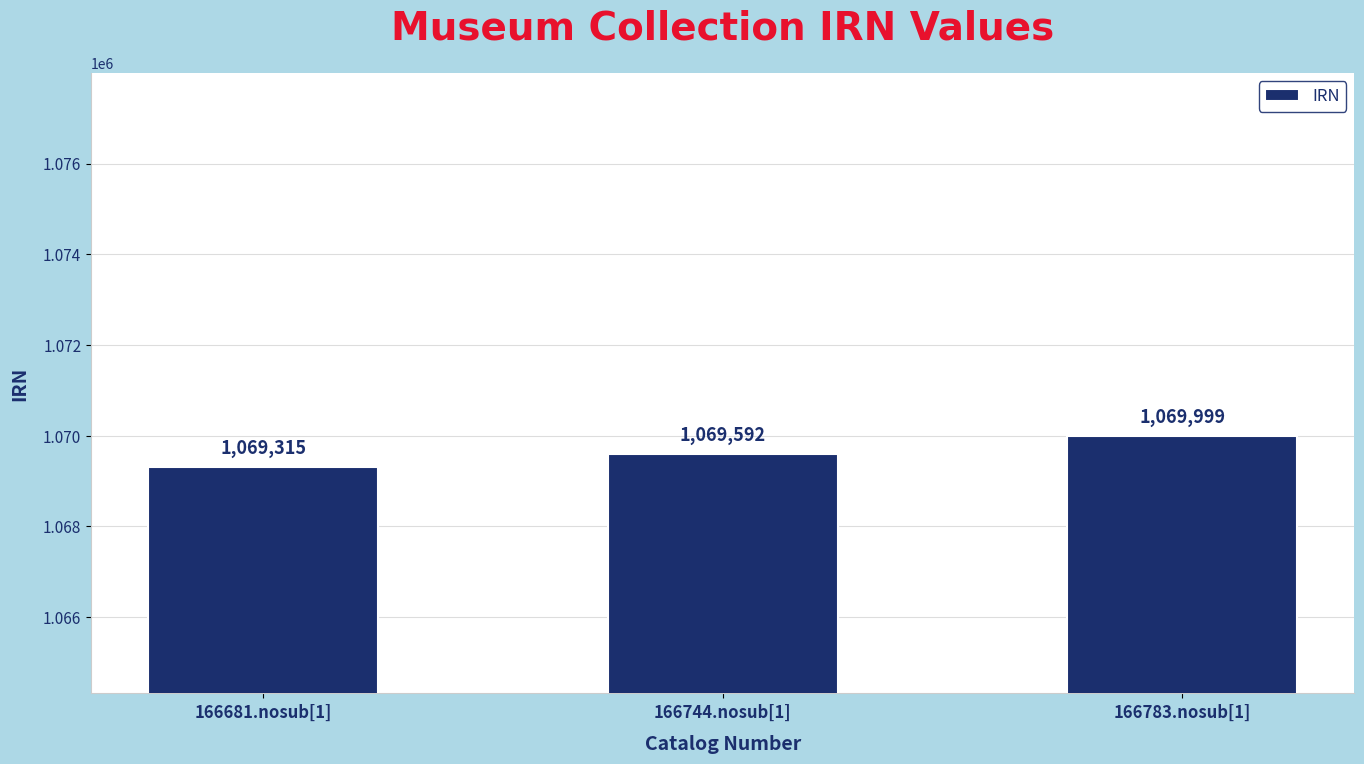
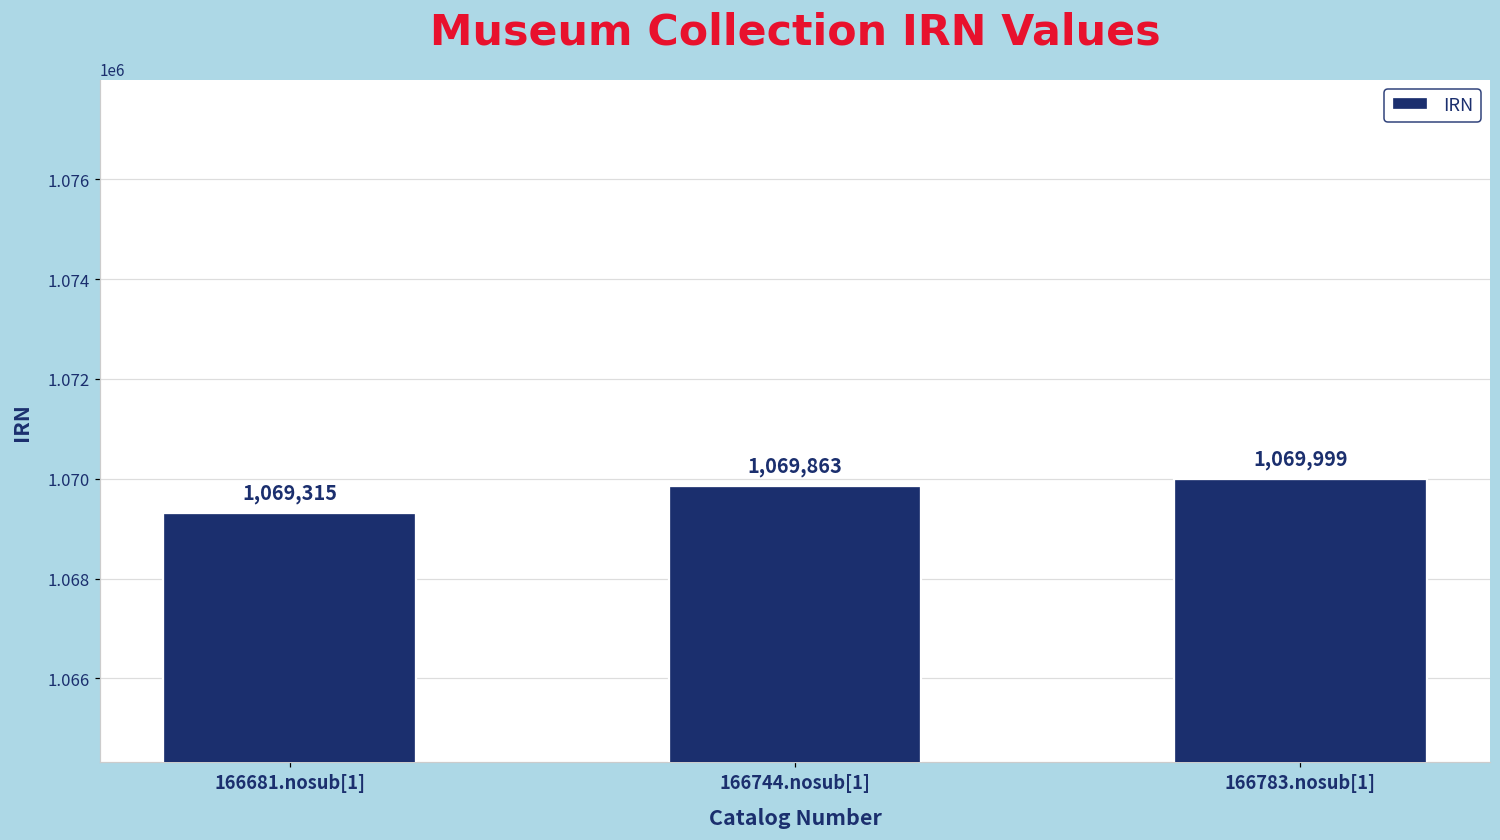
  {
    "166681.nosub[1]": "1,069,315",
-   "166744.nosub[1]": "1,069,592",
+   "166744.nosub[1]": "1,069,863",
    "166783.nosub[1]": "1,069,999"
  }
